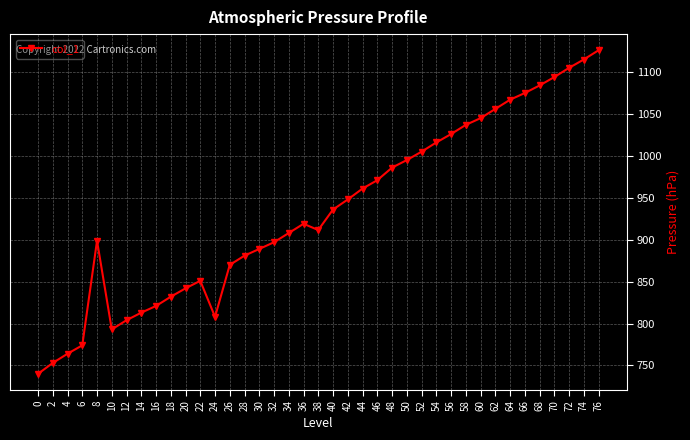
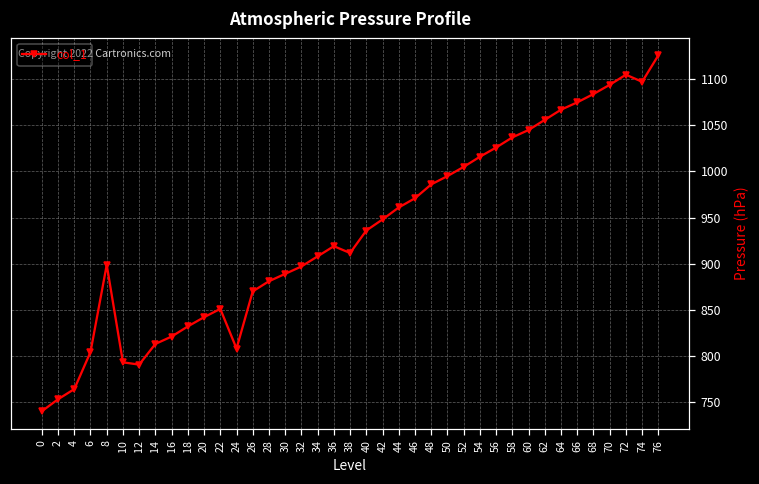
  {
    "0": 740,
    "2": 750,
    "4": 760,
-   "6": 770,
+   "6": 800,
    "8": 900,
    "10": 790,
-   "12": 800,
+   "12": 790,
    "14": 810,
    "16": 820,
    "18": 830,
    "20": 840,
    "22": 850,
    "24": 810,
    "26": 870,
    "28": 880,
    "30": 890,
    "32": 900,
    "34": 910,
    "36": 920,
    "38": 910,
    "40": 940,
    "42": 950,
    "44": 960,
    "46": 970,
    "48": 990,
    "50": 1000,
    "52": 1010,
    "54": 1020,
    "56": 1030,
    "58": 1040,
    "60": 1050,
    "62": 1060,
    "64": 1070,
    "66": 1080,
    "68": 1080,
    "70": 1090,
    "72": 1110,
-   "74": 1120,
+   "74": 1100,
    "76": 1130
  }
